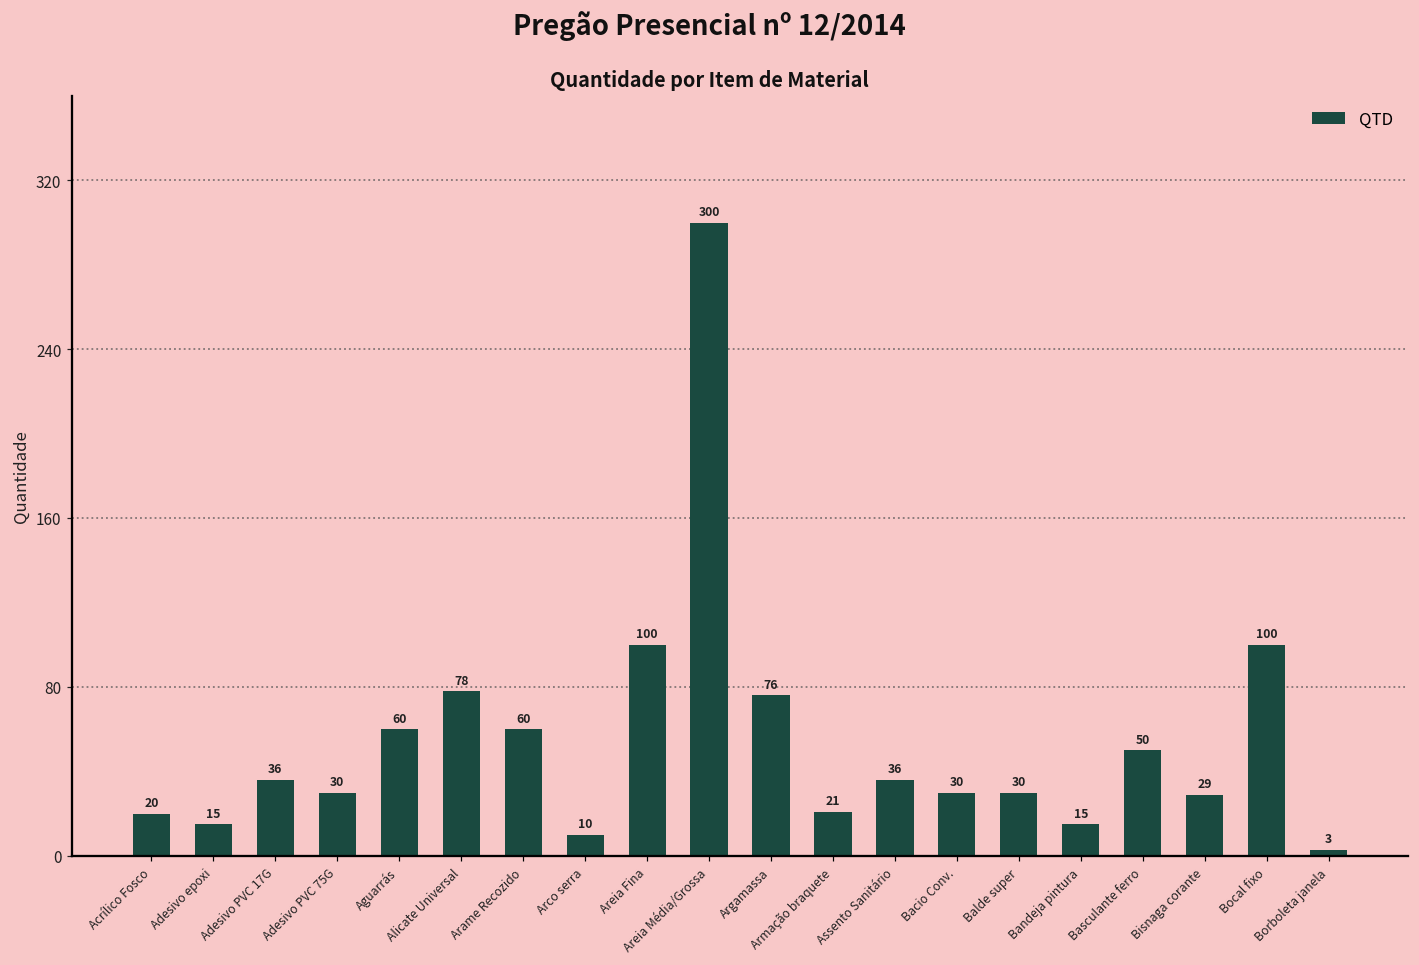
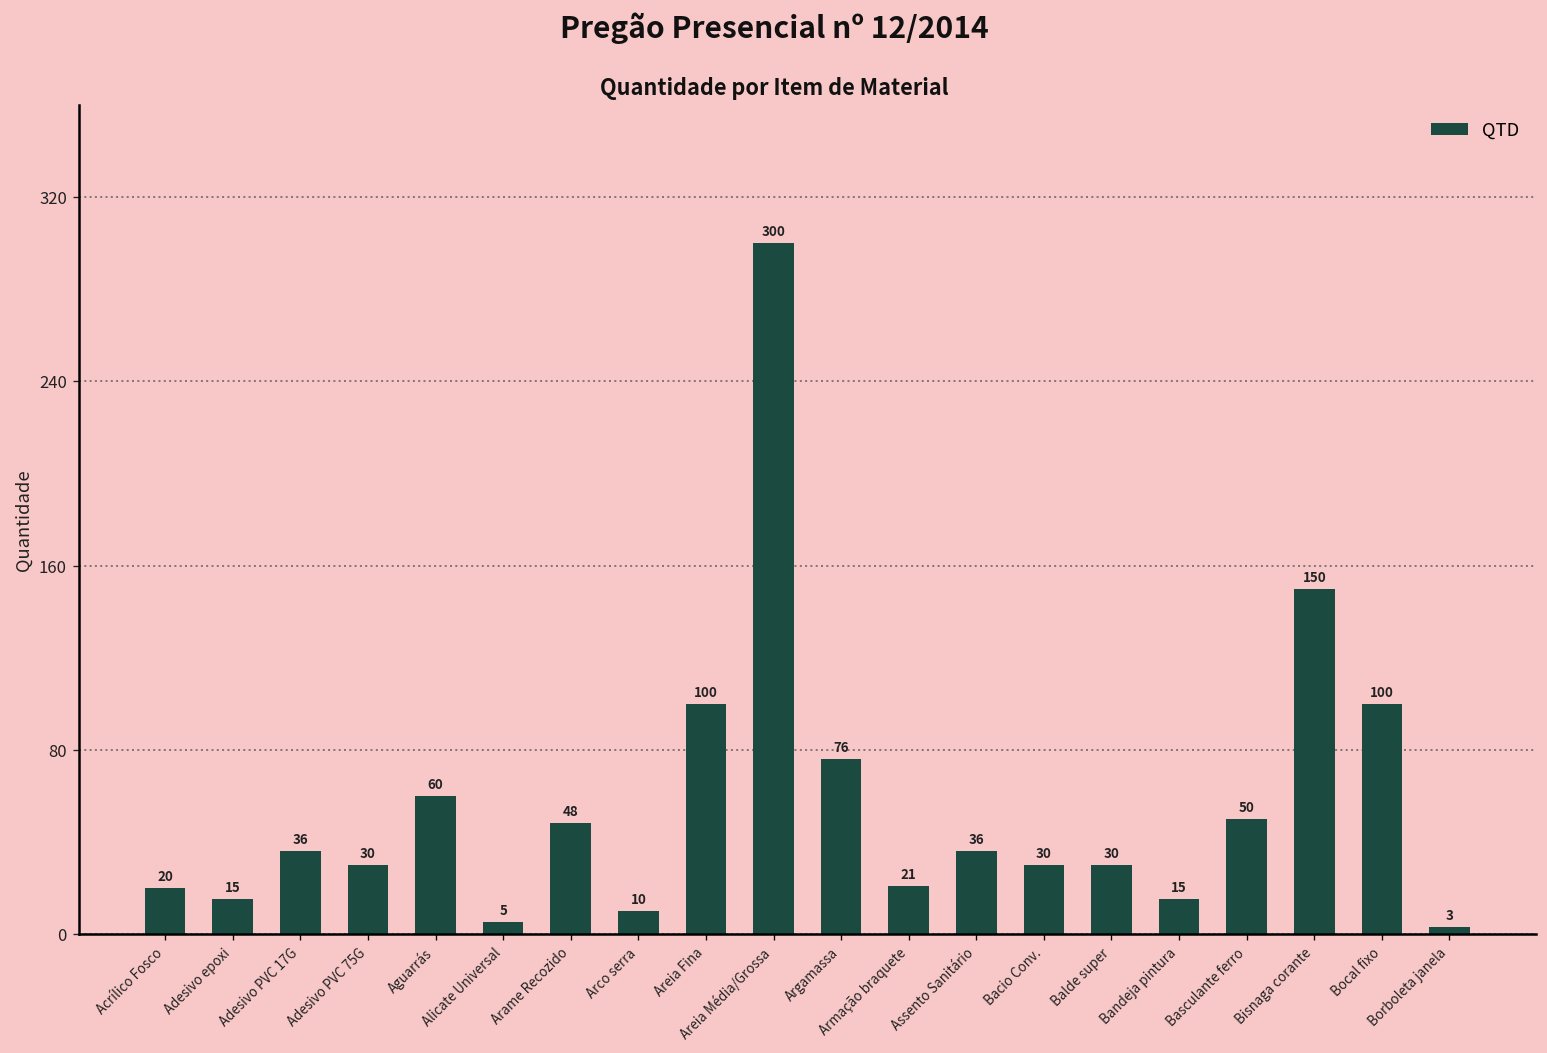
  {
    "Acrílico Fosco": 20,
    "Adesivo epoxi": 15,
    "Adesivo PVC 17G": 36,
    "Adesivo PVC 75G": 30,
    "Aguarrás": 60,
-   "Alicate Universal": 78,
-   "Arame Recozido": 60,
+   "Alicate Universal": 5,
+   "Arame Recozido": 48,
    "Arco serra": 10,
    "Areia Fina": 100,
    "Areia Média/Grossa": 300,
    "Argamassa": 76,
    "Armação braquete": 21,
    "Assento Sanitário": 36,
    "Bacio Conv.": 30,
    "Balde super": 30,
    "Bandeja pintura": 15,
    "Basculante ferro": 50,
-   "Bisnaga corante": 29,
+   "Bisnaga corante": 150,
    "Bocal fixo": 100,
    "Borboleta janela": 3
  }
